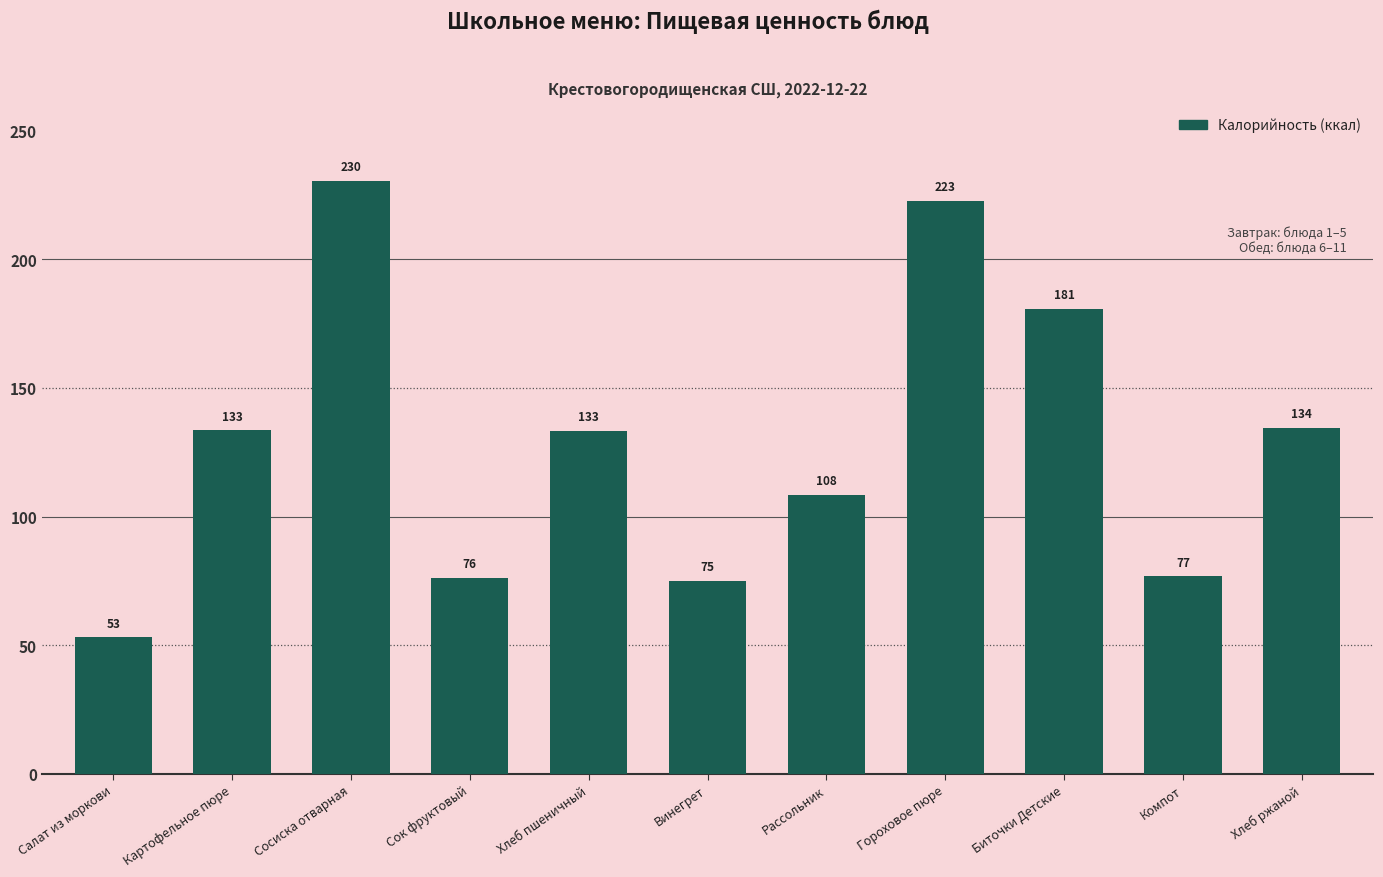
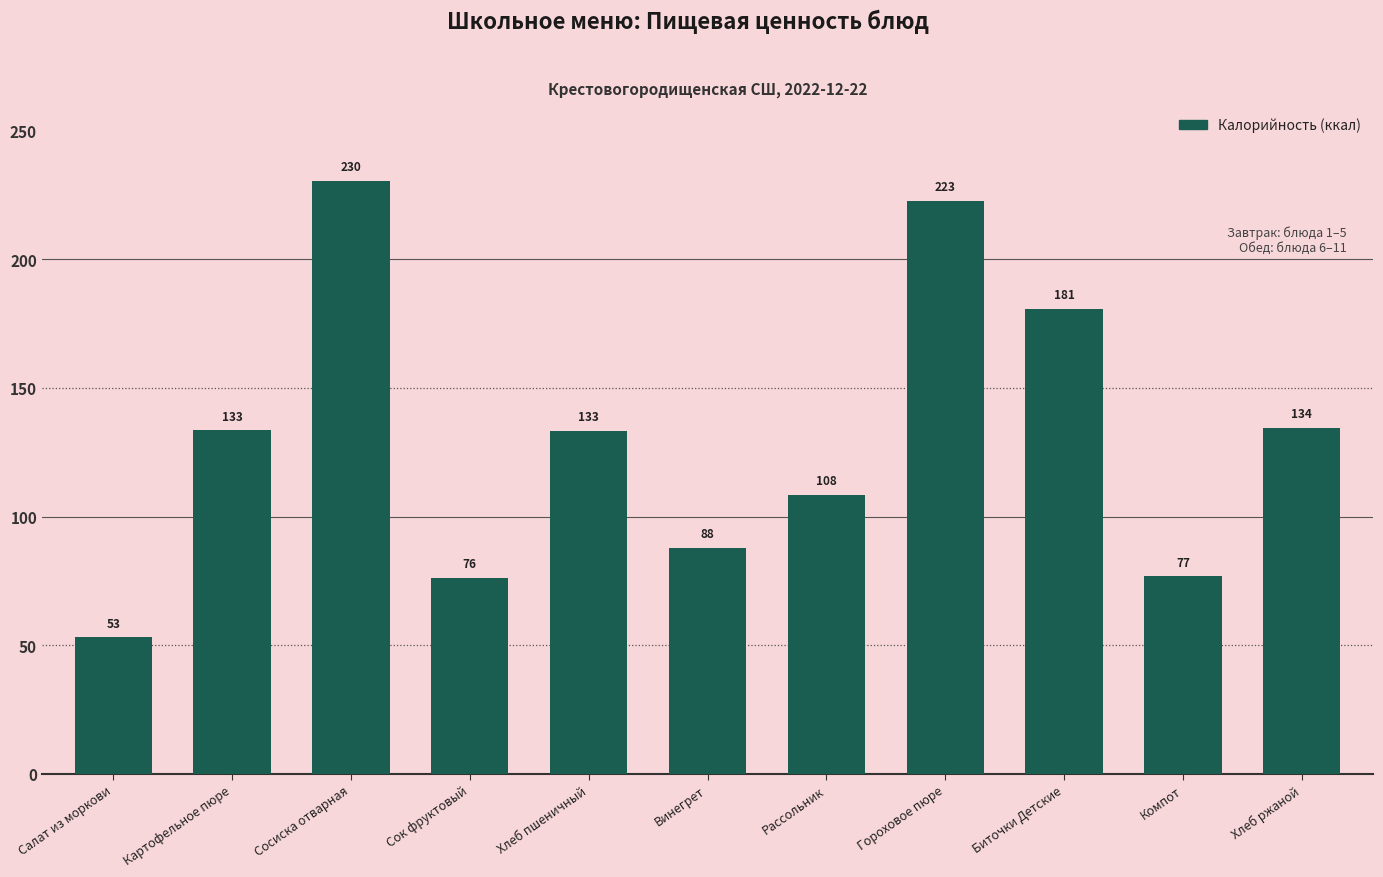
  {
    "Салат из моркови": 53,
    "Картофельное пюре": 133,
    "Сосиска отварная": 230,
    "Сок фруктовый": 76,
    "Хлеб пшеничный": 133,
-   "Винегрет": 75,
+   "Винегрет": 88,
    "Рассольник": 108,
    "Гороховое пюре": 223,
    "Биточки Детские": 181,
    "Компот": 77,
    "Хлеб ржаной": 134
  }
